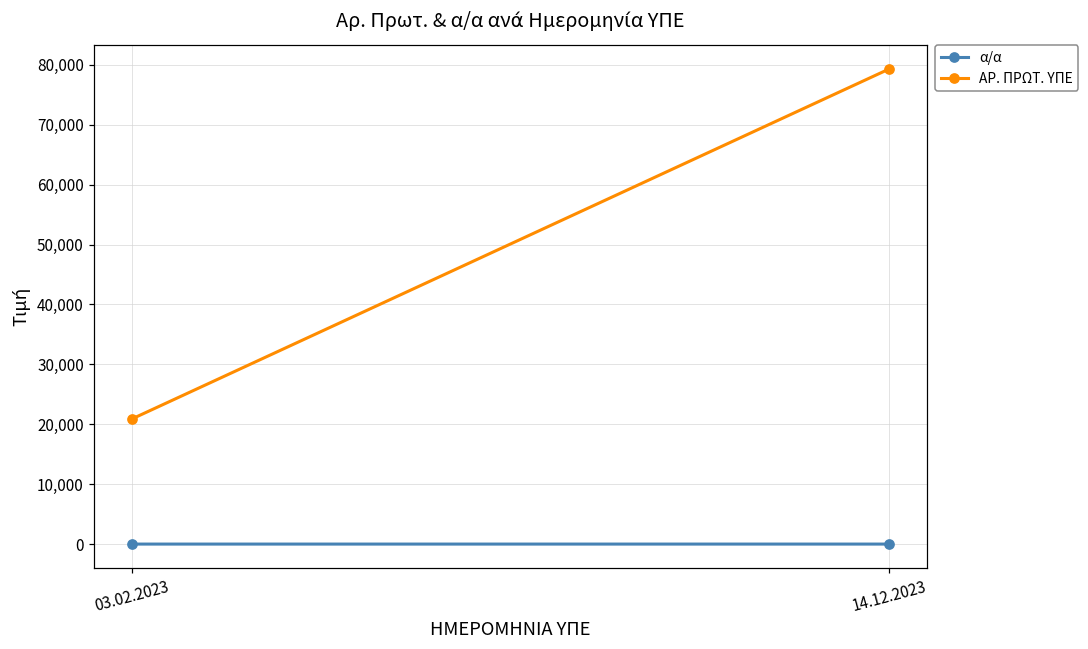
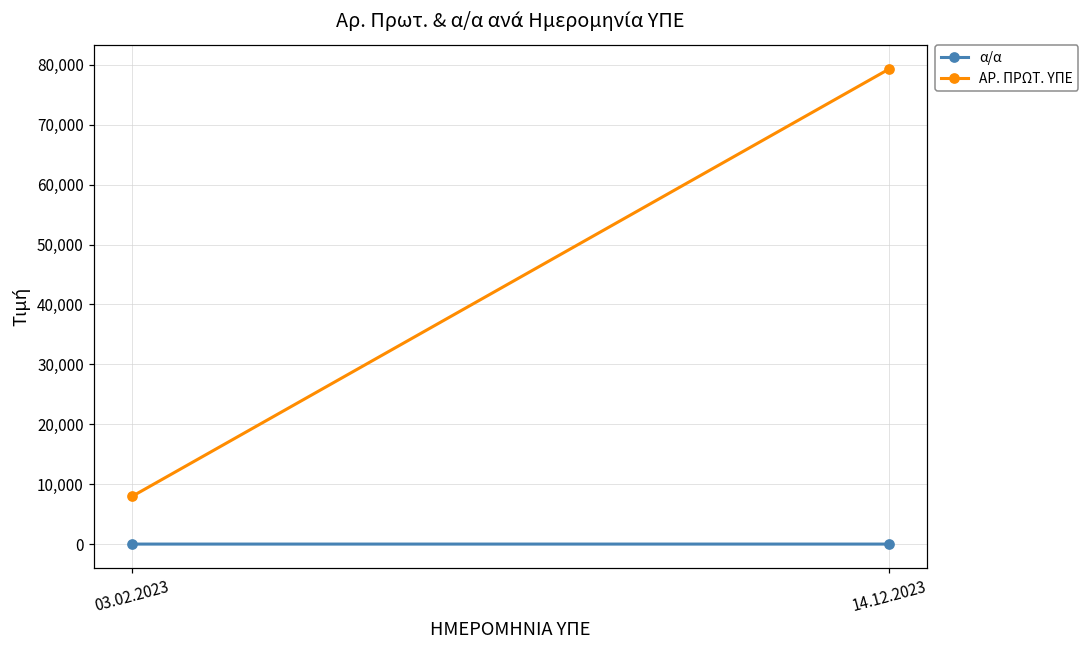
  {
    "α/α": {
      "03.02.2023": "0",
      "14.12.2023": "0"
    },
    "ΑΡ. ΠΡΩΤ. ΥΠΕ": {
-     "03.02.2023": "21,000",
+     "03.02.2023": "8,000",
      "14.12.2023": "79,000"
    }
  }
